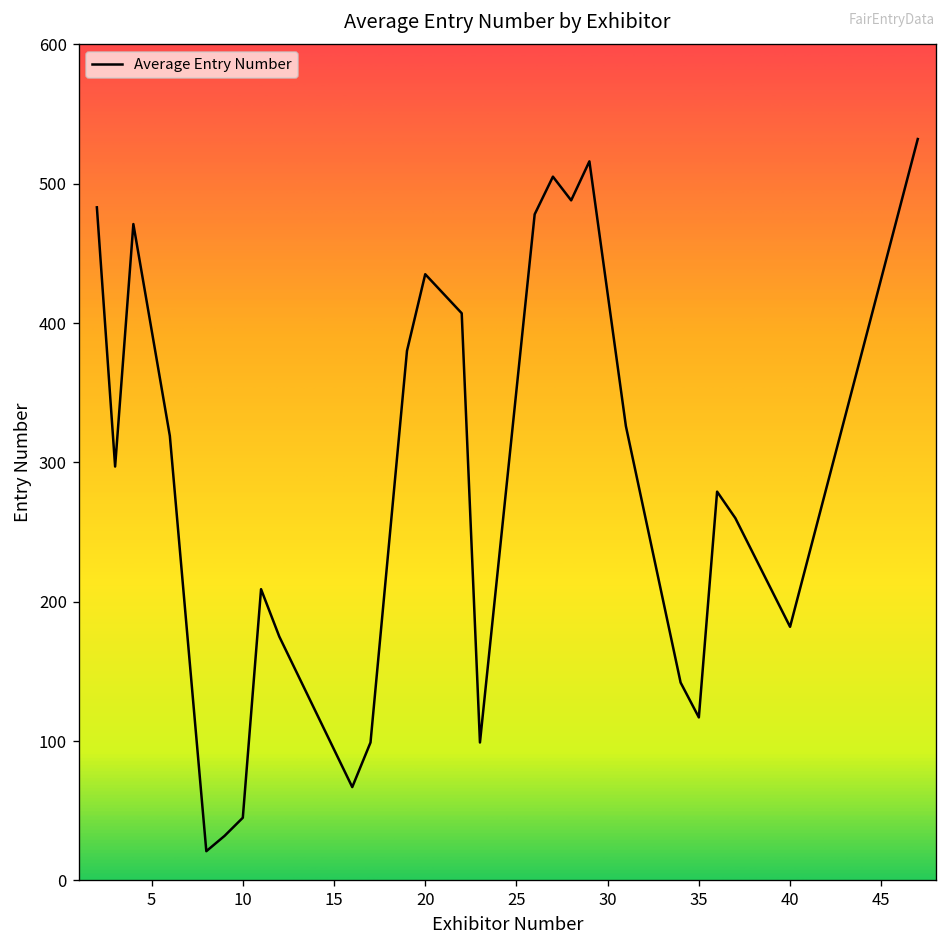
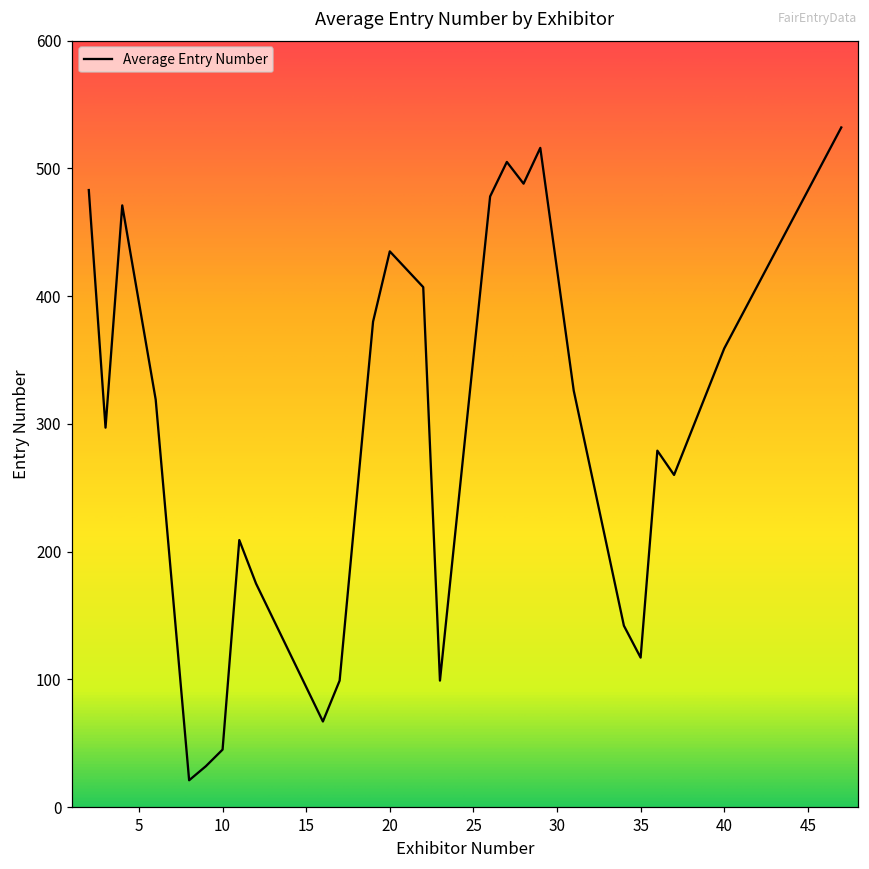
  {
    "10": 45,
    "20": 435,
    "35": 117,
-   "40": 182
+   "40": 359
  }
